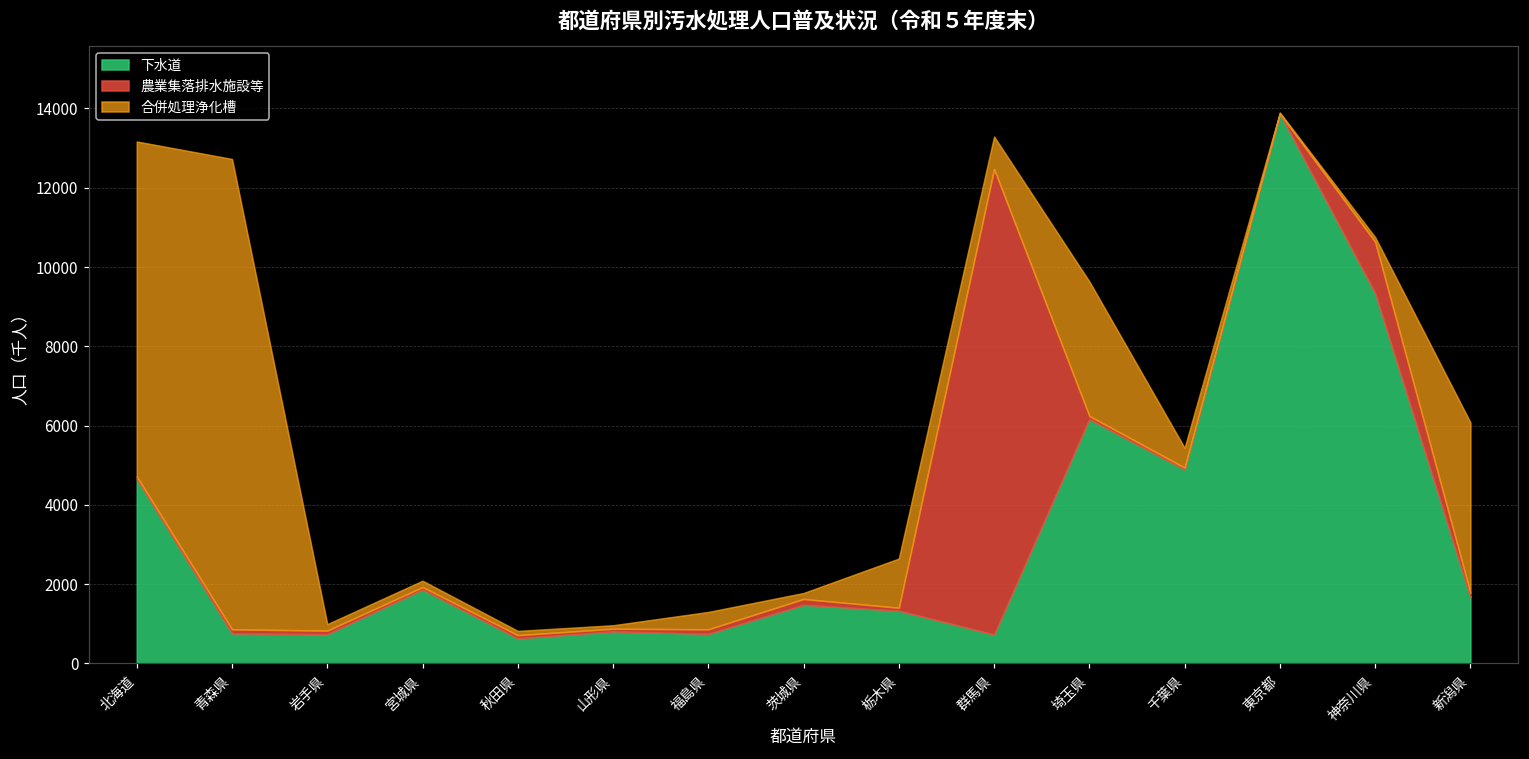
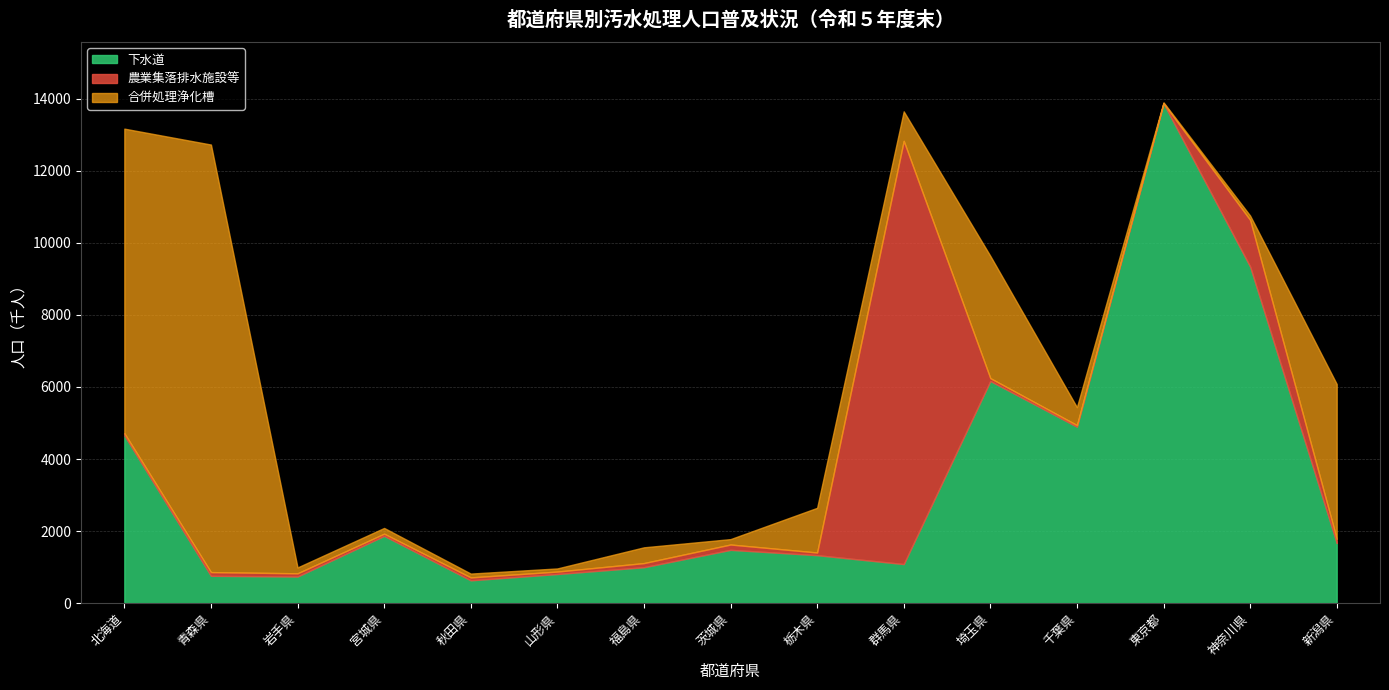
  {
    "下水道": {
      "青森県": 800,
      "岩手県": 700,
      "秋田県": 600,
-     "福島県": 700,
+     "福島県": 1000,
      "茨城県": 1500,
      "栃木県": 1300,
-     "群馬県": 700,
+     "群馬県": 1100,
      "埼玉県": 6200,
      "神奈川県": 9300,
      "新潟県": 1700
    },
    "農業集落排水施設等": {
      "青森県": 100,
      "岩手県": 100,
      "秋田県": 100,
      "福島県": 100,
      "茨城県": 100,
      "栃木県": 100,
      "群馬県": 11700,
      "埼玉県": 100,
      "神奈川県": 1300,
      "新潟県": 100
    },
    "合併処理浄化槽": {
      "北海道": 8400,
      "青森県": 11900,
      "岩手県": 200,
      "宮城県": 200,
      "秋田県": 100,
      "山形県": 100,
      "福島県": 400,
      "茨城県": 100,
      "栃木県": 1200,
      "群馬県": 800,
      "埼玉県": 3400,
      "千葉県": 500,
      "神奈川県": 100,
      "新潟県": 4300
    }
  }
